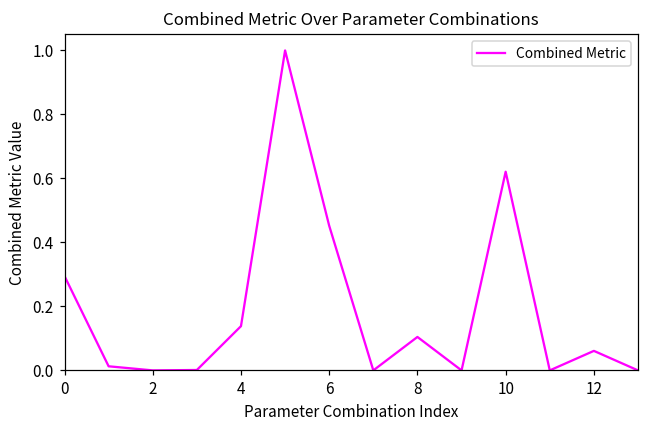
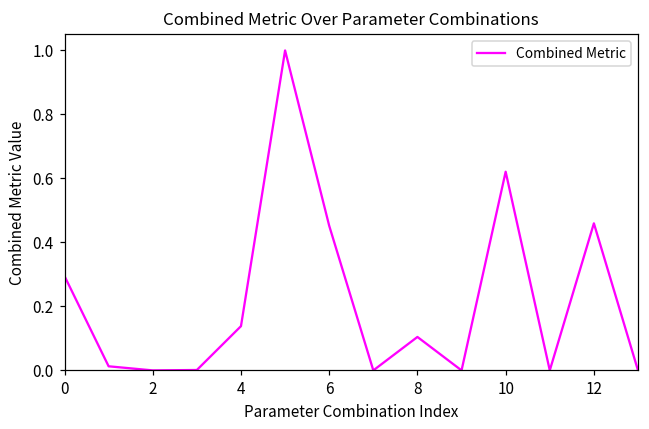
  {
    "0": 0.29,
    "2": 0.00,
    "4": 0.14,
    "6": 0.45,
    "8": 0.10,
    "10": 0.62,
-   "12": 0.06
+   "12": 0.46
  }
